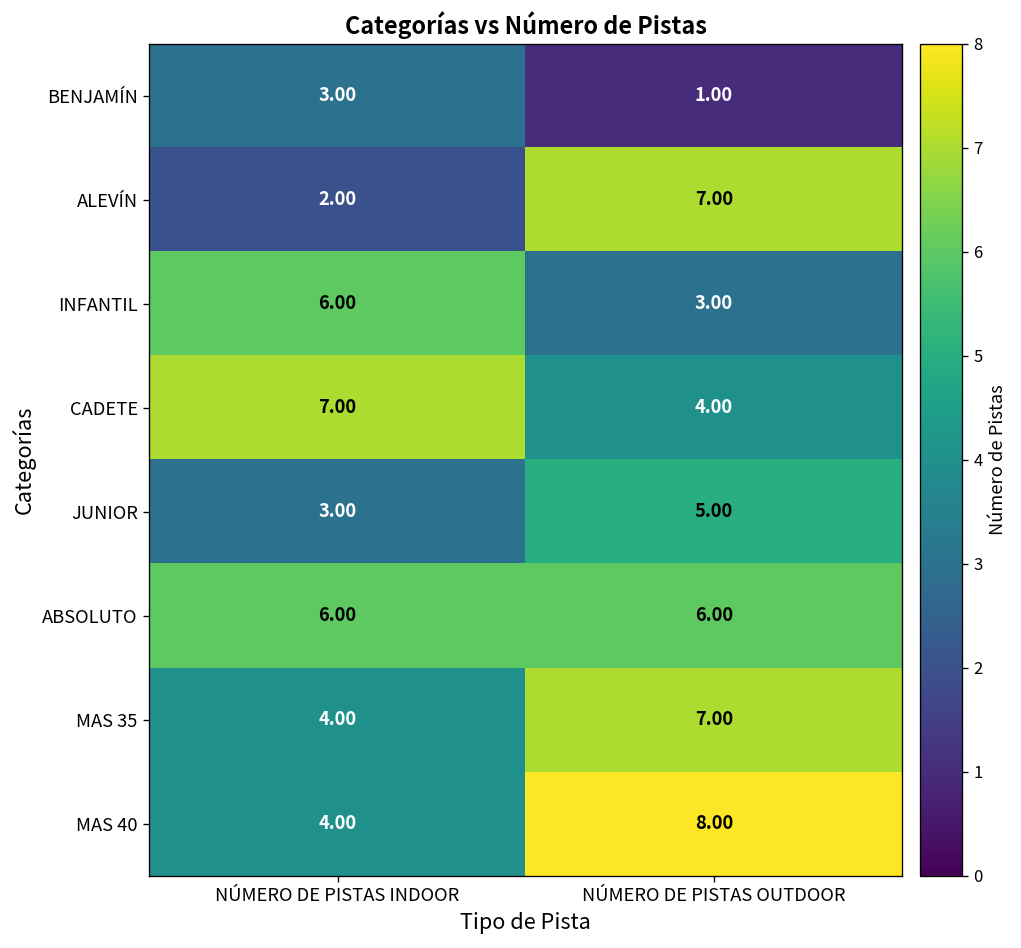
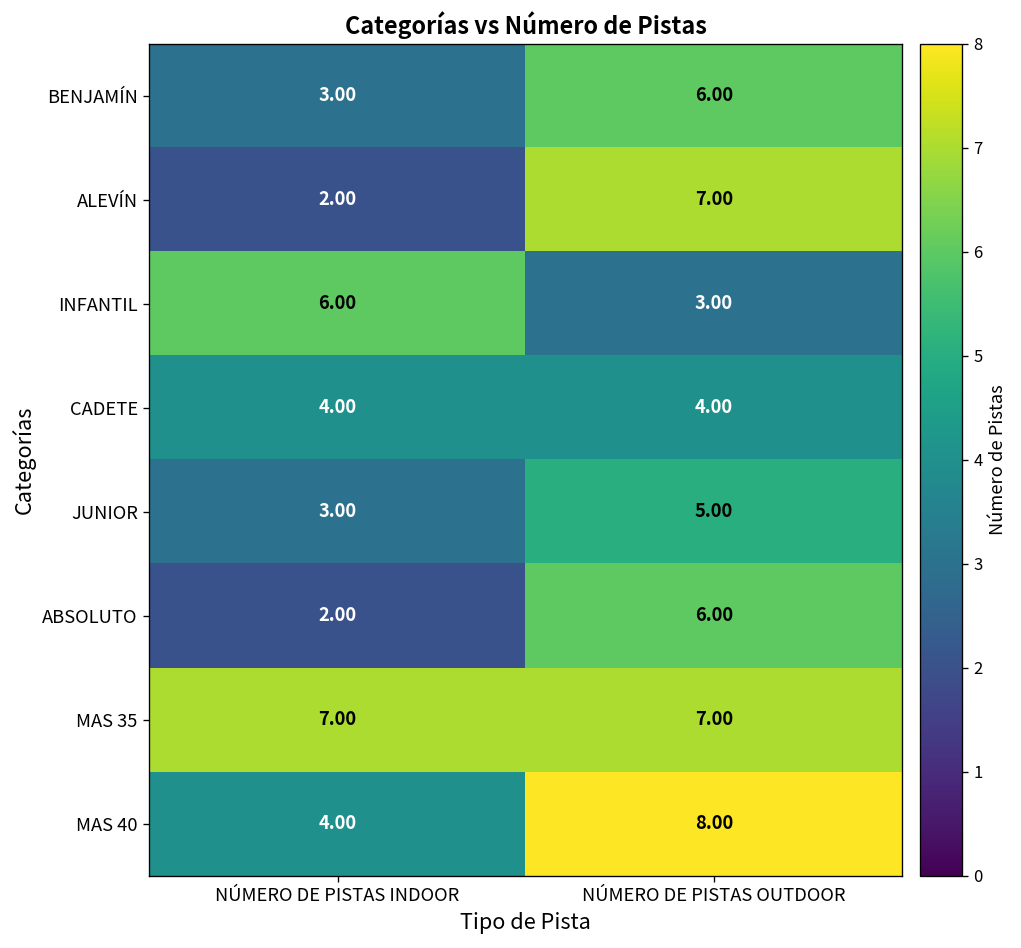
  {
    "BENJAMÍN": {
      "NÚMERO DE PISTAS INDOOR": 3.00,
-     "NÚMERO DE PISTAS OUTDOOR": 1.00
+     "NÚMERO DE PISTAS OUTDOOR": 6.00
    },
    "ALEVÍN": {
      "NÚMERO DE PISTAS INDOOR": 2.00,
      "NÚMERO DE PISTAS OUTDOOR": 7.00
    },
    "INFANTIL": {
      "NÚMERO DE PISTAS INDOOR": 6.00,
      "NÚMERO DE PISTAS OUTDOOR": 3.00
    },
    "CADETE": {
-     "NÚMERO DE PISTAS INDOOR": 7.00,
+     "NÚMERO DE PISTAS INDOOR": 4.00,
      "NÚMERO DE PISTAS OUTDOOR": 4.00
    },
    "JUNIOR": {
      "NÚMERO DE PISTAS INDOOR": 3.00,
      "NÚMERO DE PISTAS OUTDOOR": 5.00
    },
    "ABSOLUTO": {
-     "NÚMERO DE PISTAS INDOOR": 6.00,
+     "NÚMERO DE PISTAS INDOOR": 2.00,
      "NÚMERO DE PISTAS OUTDOOR": 6.00
    },
    "MAS 35": {
-     "NÚMERO DE PISTAS INDOOR": 4.00,
+     "NÚMERO DE PISTAS INDOOR": 7.00,
      "NÚMERO DE PISTAS OUTDOOR": 7.00
    },
    "MAS 40": {
      "NÚMERO DE PISTAS INDOOR": 4.00,
      "NÚMERO DE PISTAS OUTDOOR": 8.00
    }
  }
